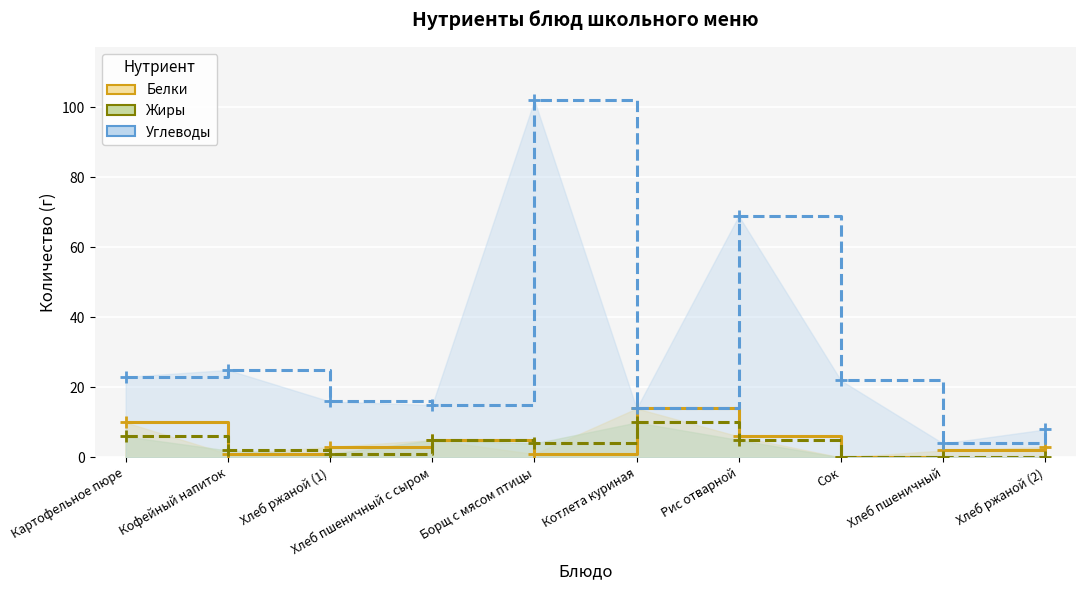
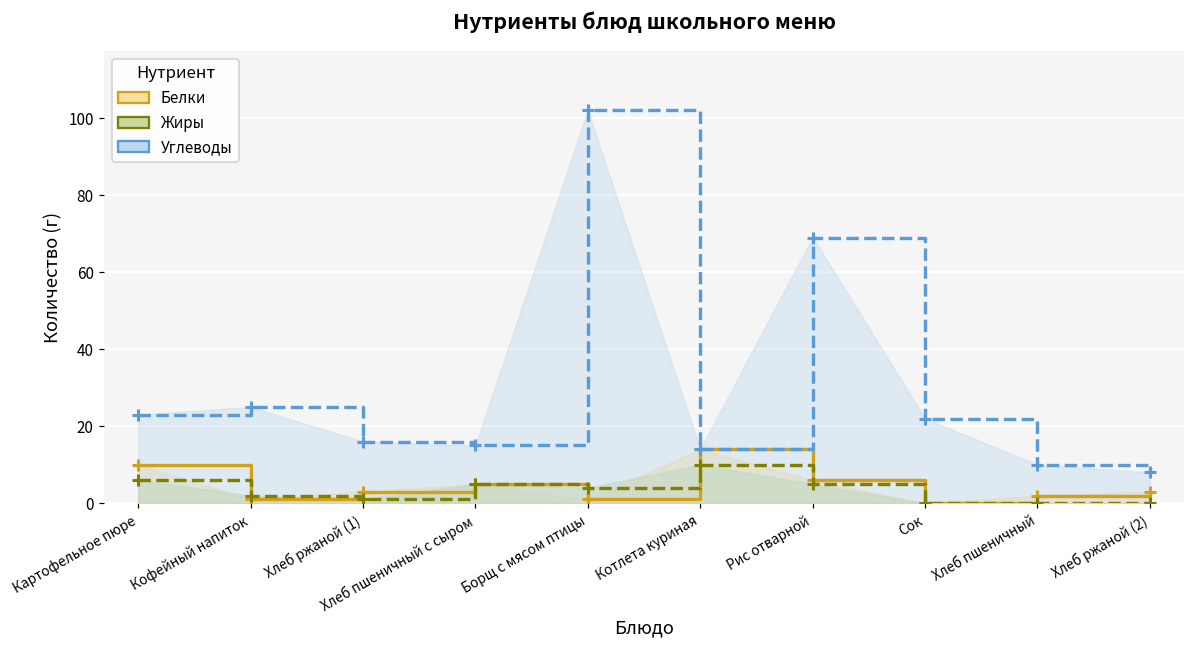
  {
    "Углеводы": {
      "Картофельное пюре": 23,
      "Кофейный напиток": 25,
      "Хлеб ржаной (1)": 16,
      "Хлеб пшеничный с сыром": 15,
      "Борщ с мясом птицы": 102,
      "Рис отварной": 69,
      "Сок": 22,
-     "Хлеб пшеничный": 4,
+     "Хлеб пшеничный": 10,
      "Хлеб ржаной (2)": 8
    }
  }
